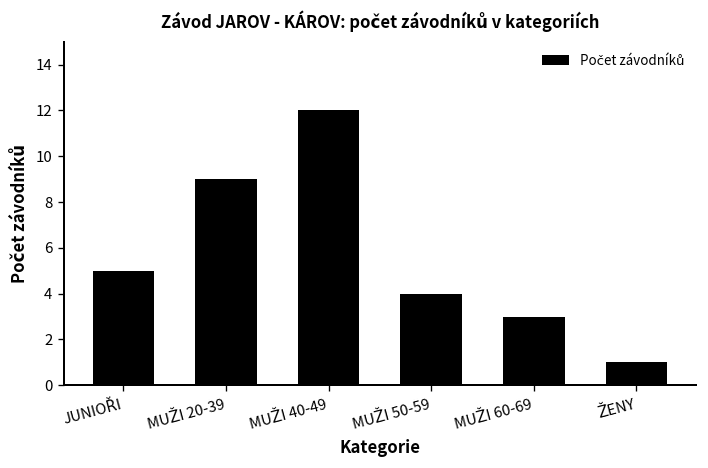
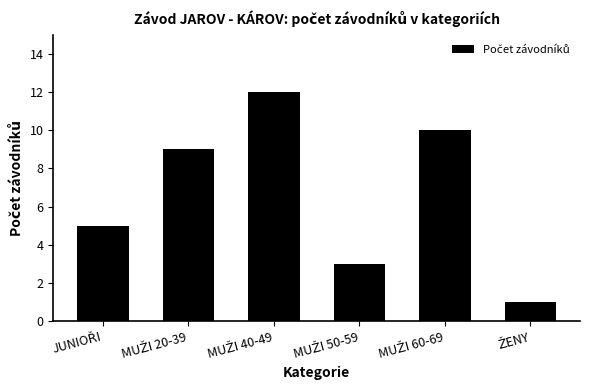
  {
    "JUNIOŘI": 5,
    "MUŽI 20-39": 9,
    "MUŽI 40-49": 12,
-   "MUŽI 50-59": 4,
-   "MUŽI 60-69": 3,
+   "MUŽI 50-59": 3,
+   "MUŽI 60-69": 10,
    "ŽENY": 1
  }
